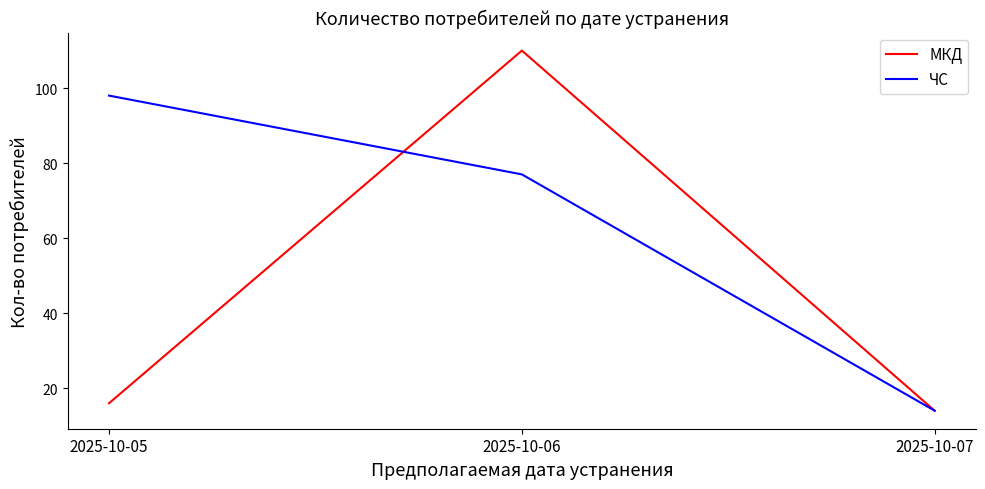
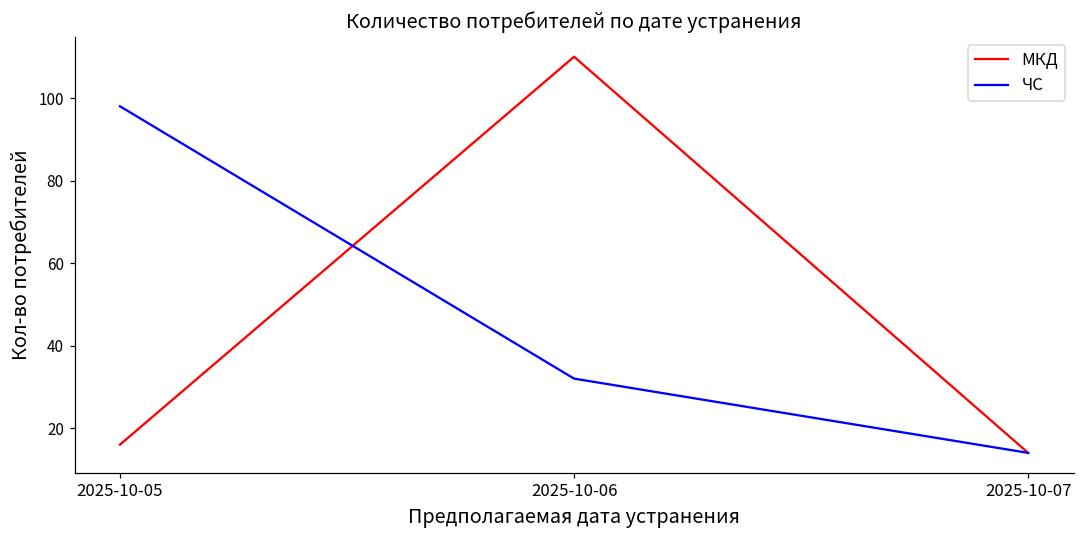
  {
    "МКД": {
      "2025-10-05": 16,
      "2025-10-06": 110
    },
    "ЧС": {
      "2025-10-05": 98,
-     "2025-10-06": 77
+     "2025-10-06": 32
    }
  }
